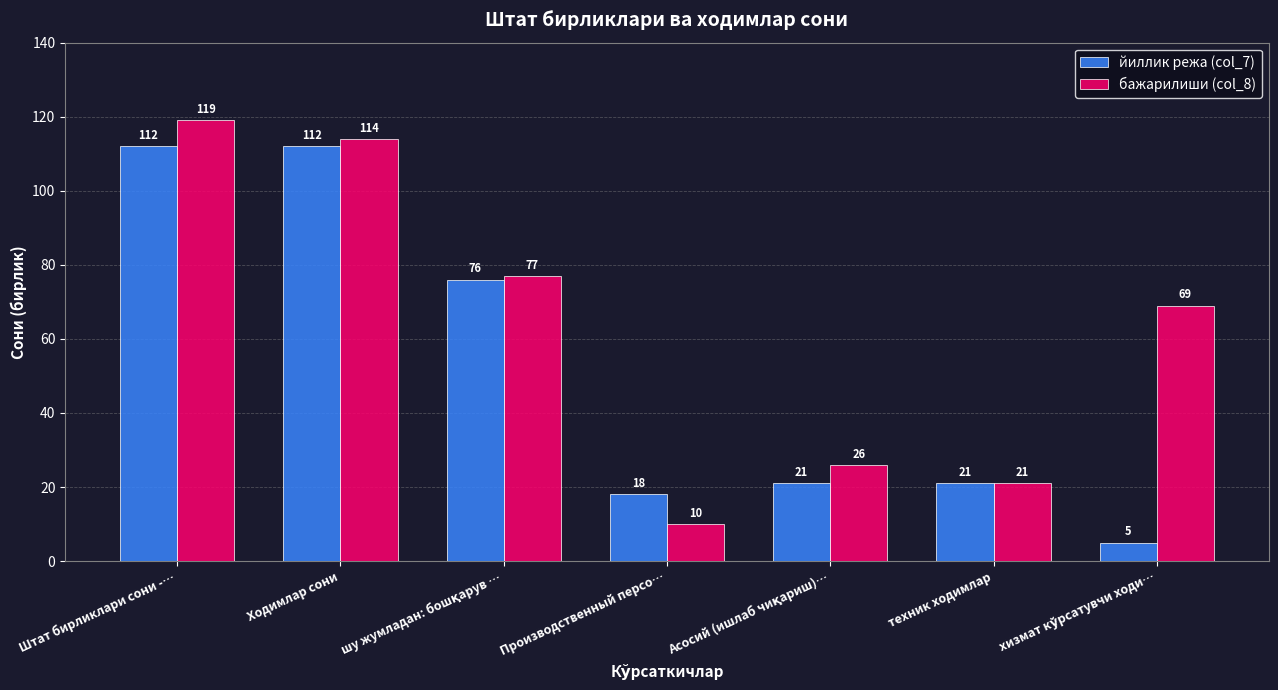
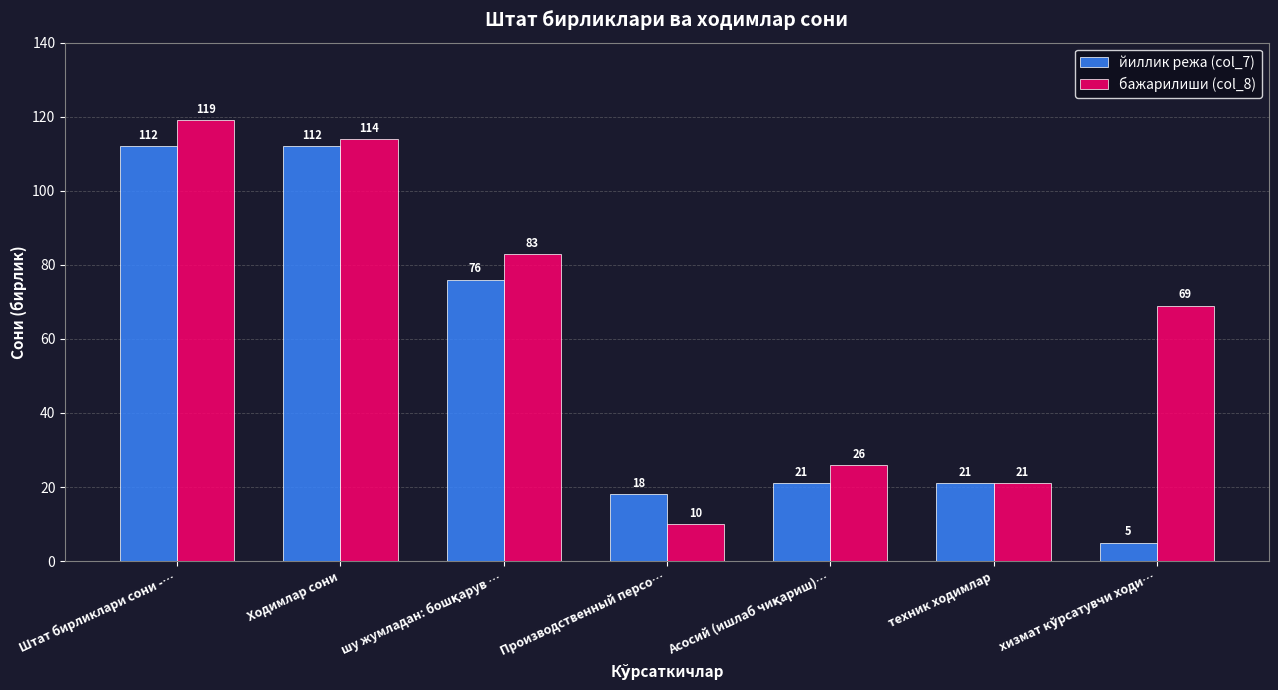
  {
    "йиллик режа (col_7)": {
      "Штат бирликлари сони -…": 112,
      "Ходимлар сони": 112,
      "шу жумладан: бошқарув …": 76,
      "Производственный персо…": 18,
      "Асосий (ишлаб чиқариш)…": 21,
      "техник ходимлар": 21,
      "хизмат кўрсатувчи ходи…": 5
    },
    "бажарилиши (col_8)": {
      "Штат бирликлари сони -…": 119,
      "Ходимлар сони": 114,
-     "шу жумладан: бошқарув …": 77,
+     "шу жумладан: бошқарув …": 83,
      "Производственный персо…": 10,
      "Асосий (ишлаб чиқариш)…": 26,
      "техник ходимлар": 21,
      "хизмат кўрсатувчи ходи…": 69
    }
  }
